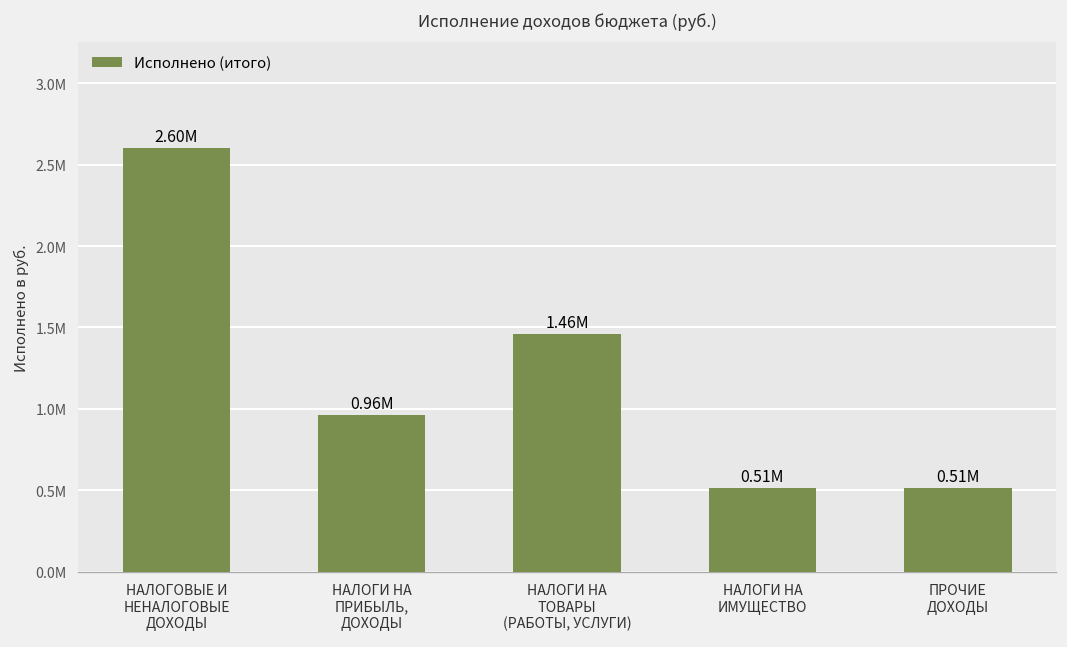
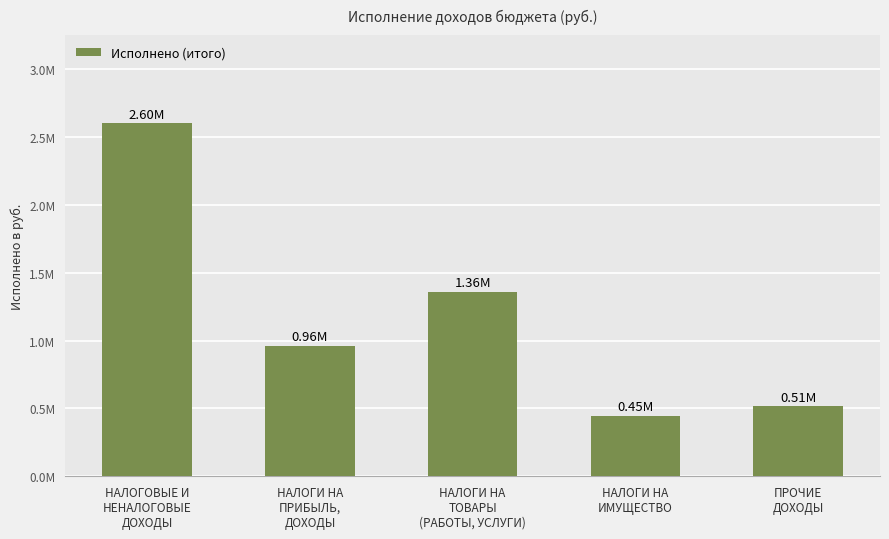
  {
    "НАЛОГОВЫЕ И НЕНАЛОГОВЫЕ ДОХОДЫ": "2.60M",
    "НАЛОГИ НА ПРИБЫЛЬ, ДОХОДЫ": "0.96M",
-   "НАЛОГИ НА ТОВАРЫ (РАБОТЫ, УСЛУГИ)": "1.46M",
-   "НАЛОГИ НА ИМУЩЕСТВО": "0.51M",
+   "НАЛОГИ НА ТОВАРЫ (РАБОТЫ, УСЛУГИ)": "1.36M",
+   "НАЛОГИ НА ИМУЩЕСТВО": "0.45M",
    "ПРОЧИЕ ДОХОДЫ": "0.51M"
  }
